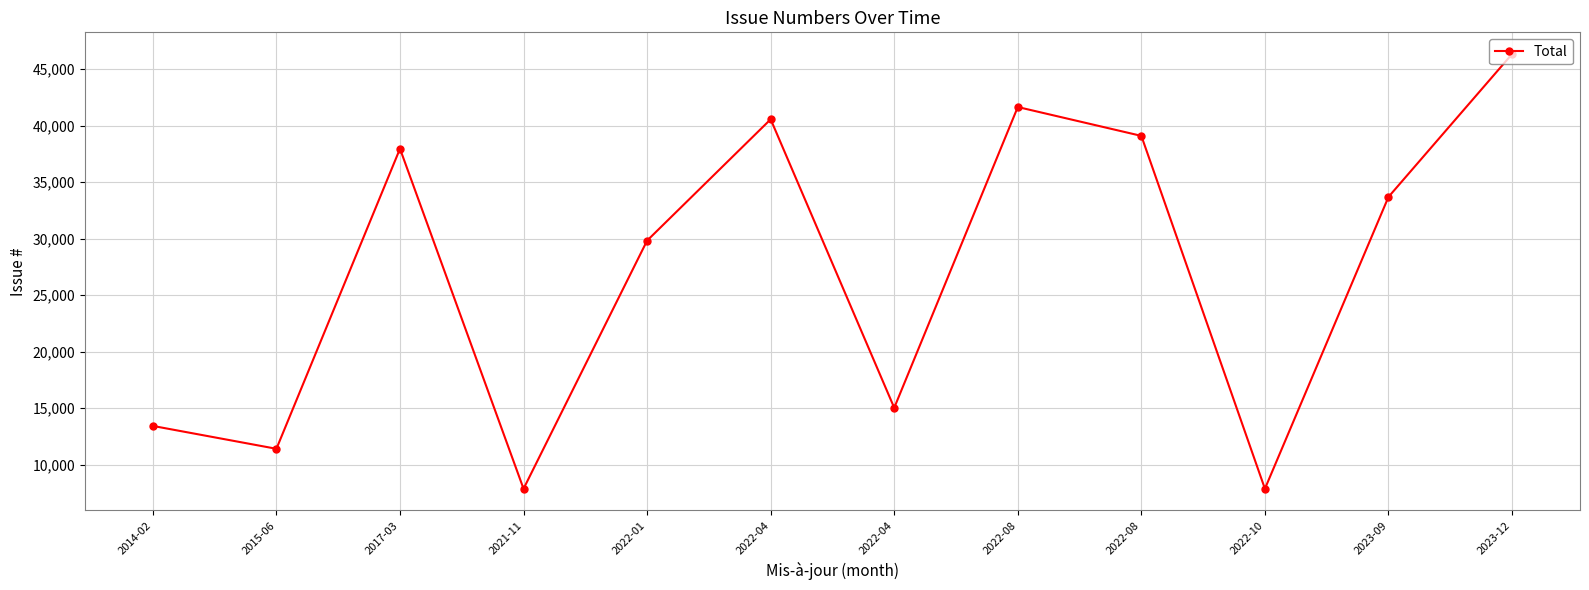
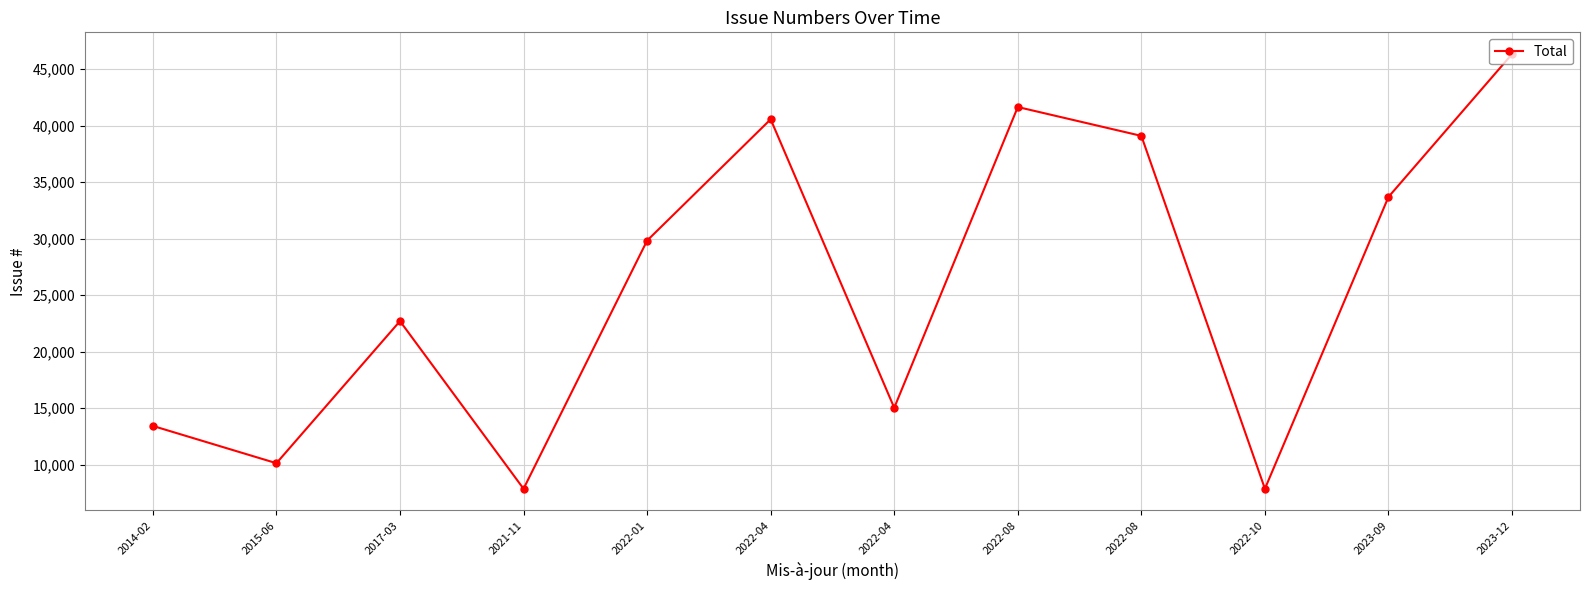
  {
    "2014-02": "13,400",
-   "2015-06": "11,400",
-   "2017-03": "38,000",
+   "2015-06": "10,100",
+   "2017-03": "22,700",
    "2021-11": "7,900",
    "2022-01": "29,800",
    "2022-10": "7,900",
    "2023-09": "33,700"
  }
